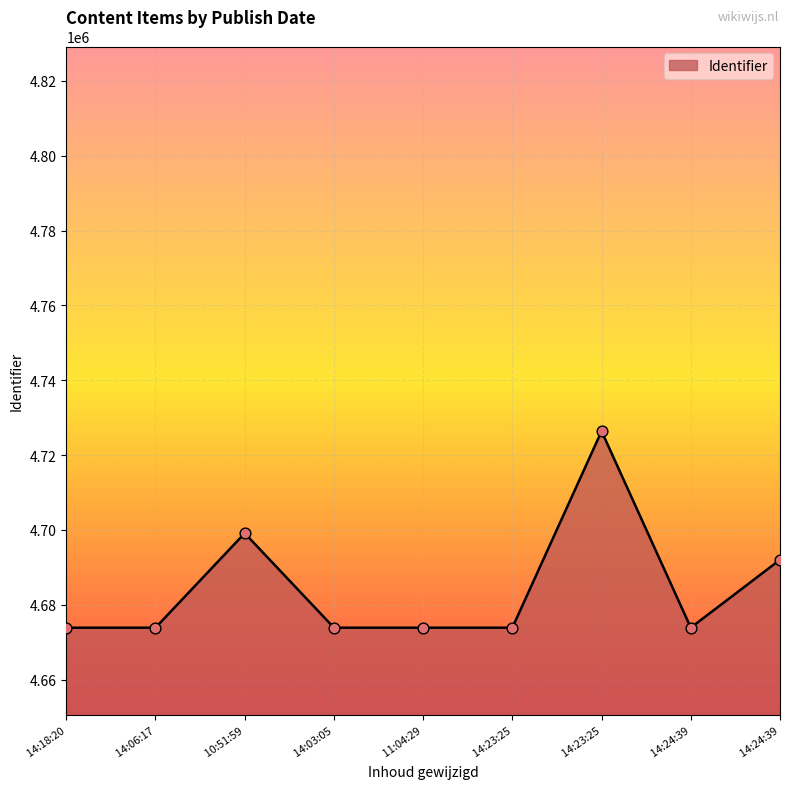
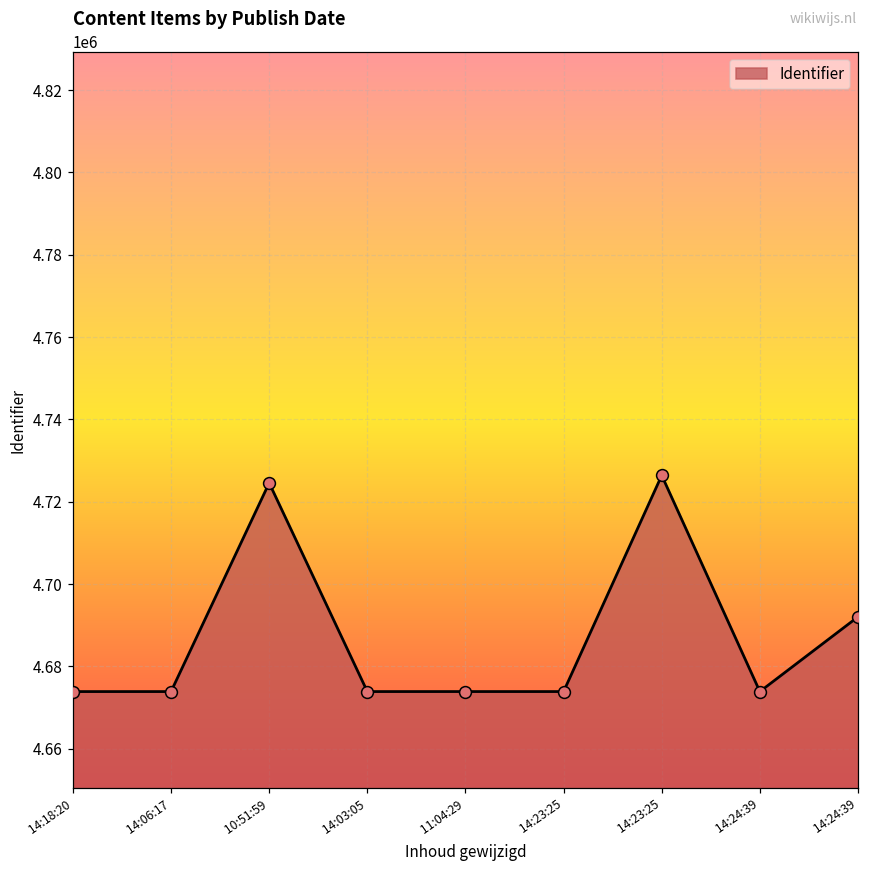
  {
    "14:18:20": 4674000,
    "14:06:17": 4674000,
-   "10:51:59": 4699000,
+   "10:51:59": 4725000,
    "14:03:05": 4674000,
    "11:04:29": 4674000
  }
